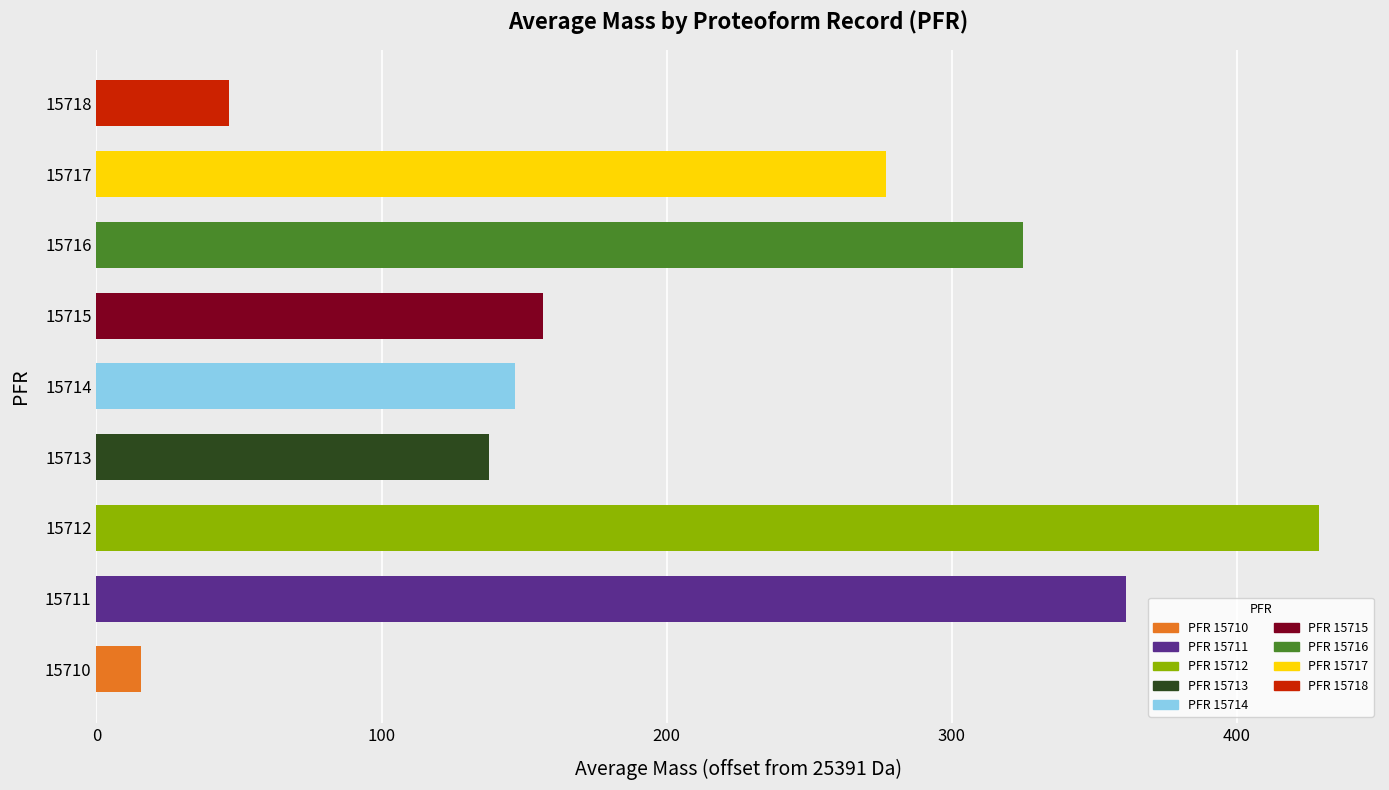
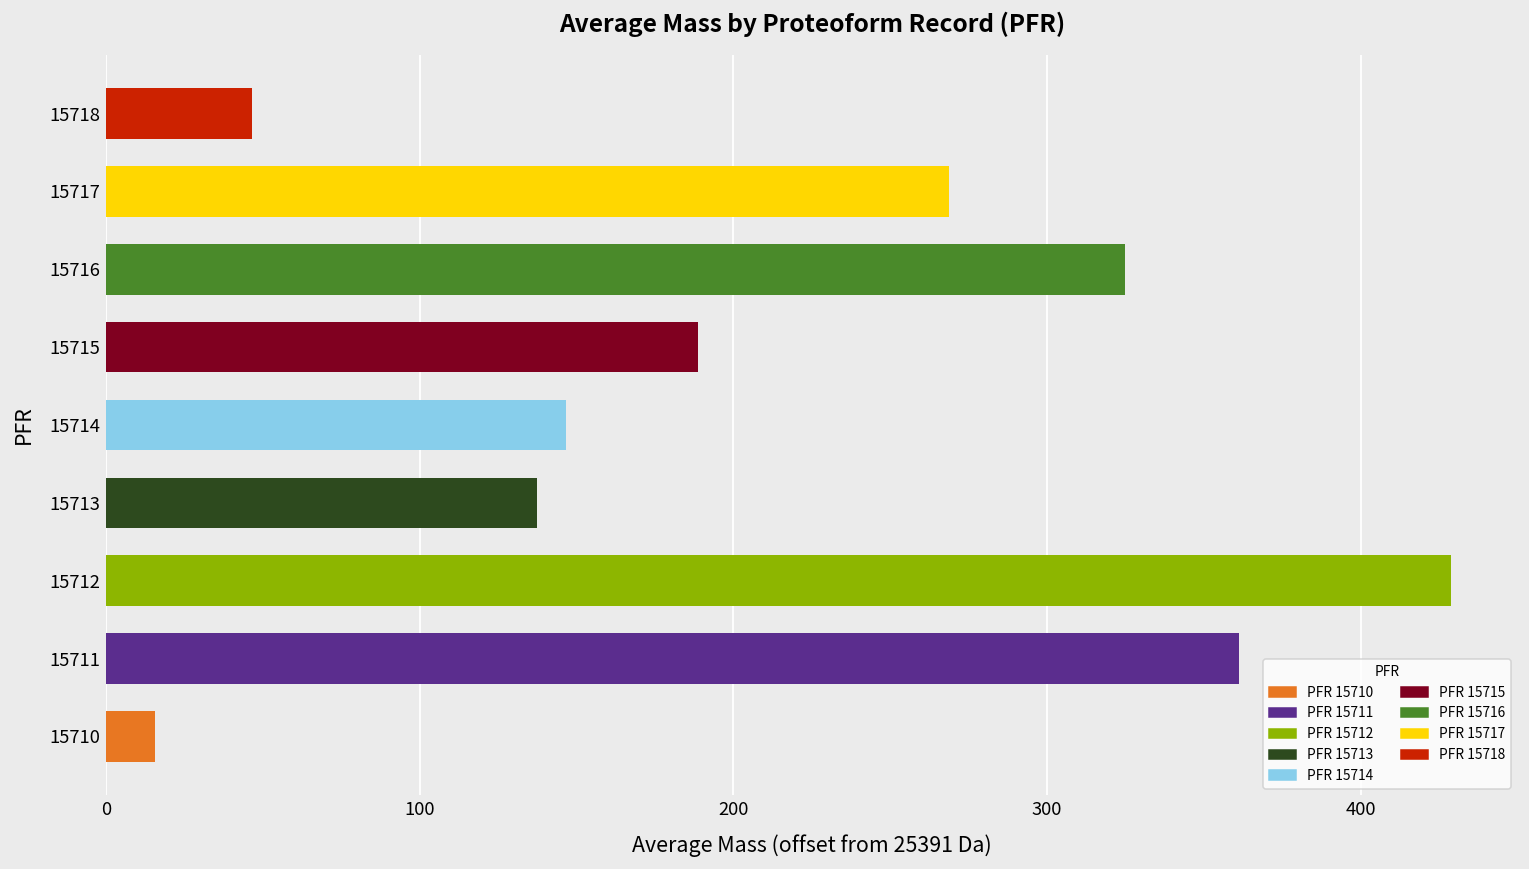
  {
    "15718": 47,
-   "15717": 277,
+   "15717": 269,
    "15716": 325,
-   "15715": 157,
+   "15715": 189,
    "15714": 147,
    "15713": 138,
    "15712": 429,
    "15711": 361,
    "15710": 16
  }
